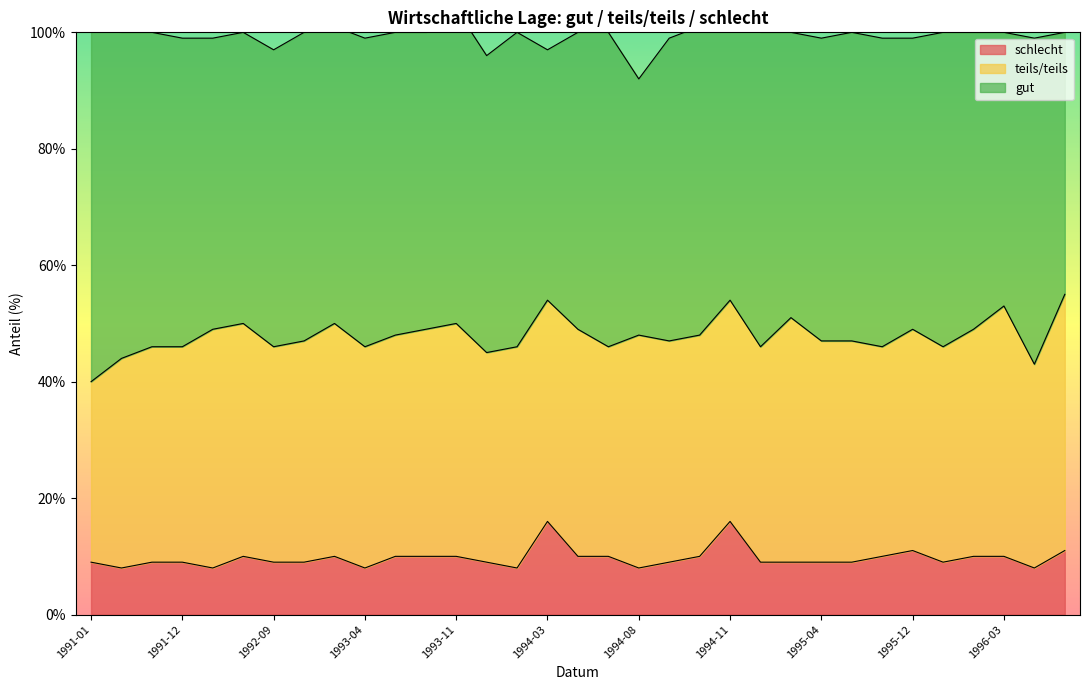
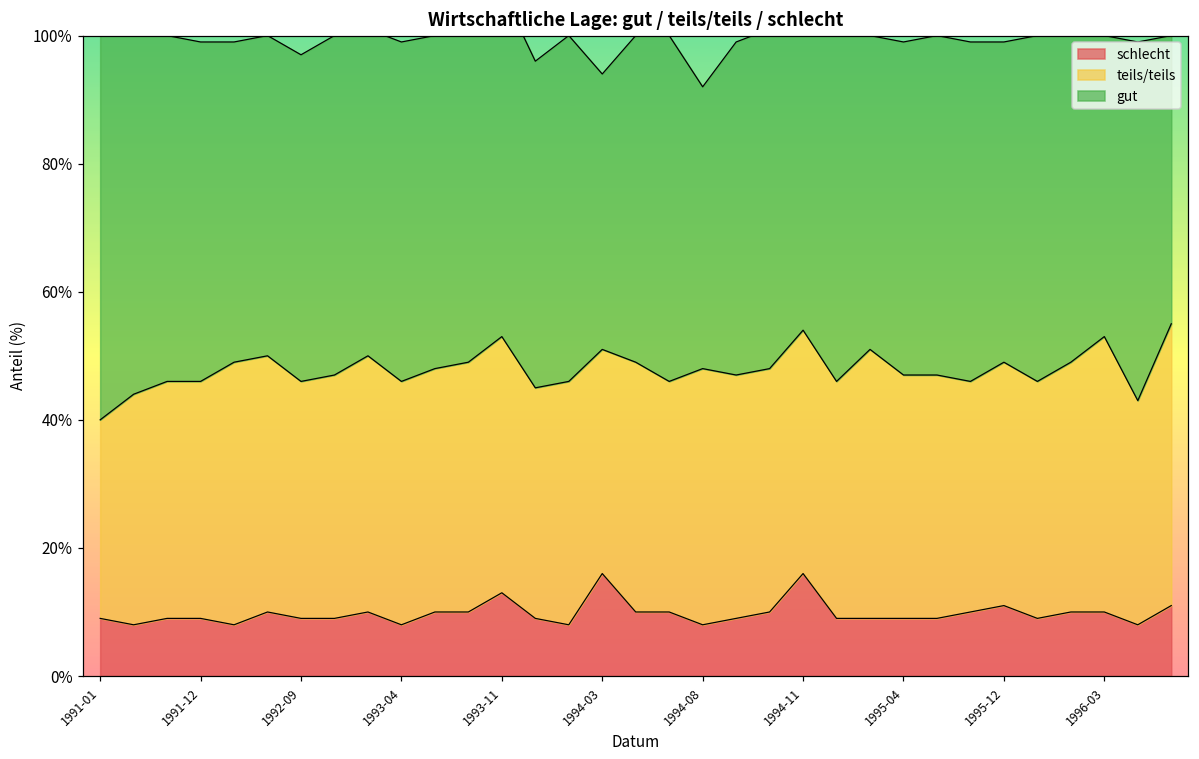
  {
    "schlecht": {
      "1991-01": "9%",
      "1991-12": "9%",
      "1992-09": "9%",
      "1993-04": "8%",
-     "1993-11": "10%",
+     "1993-11": "13%",
      "1994-03": "16%",
      "1994-08": "8%",
      "1994-11": "16%",
      "1995-04": "9%",
      "1995-12": "11%",
      "1996-03": "10%"
    },
    "teils/teils": {
      "1991-01": "31%",
      "1991-12": "37%",
      "1992-09": "37%",
      "1993-04": "38%",
      "1993-11": "40%",
-     "1994-03": "38%",
+     "1994-03": "35%",
      "1994-08": "40%",
      "1994-11": "38%",
      "1995-04": "38%",
      "1995-12": "38%",
      "1996-03": "43%"
    },
    "gut": {
      "1991-12": "53%",
      "1992-09": "51%",
      "1993-04": "53%",
      "1994-03": "43%",
      "1994-08": "44%",
      "1995-04": "52%",
      "1995-12": "50%",
      "1996-03": "47%"
    }
  }
